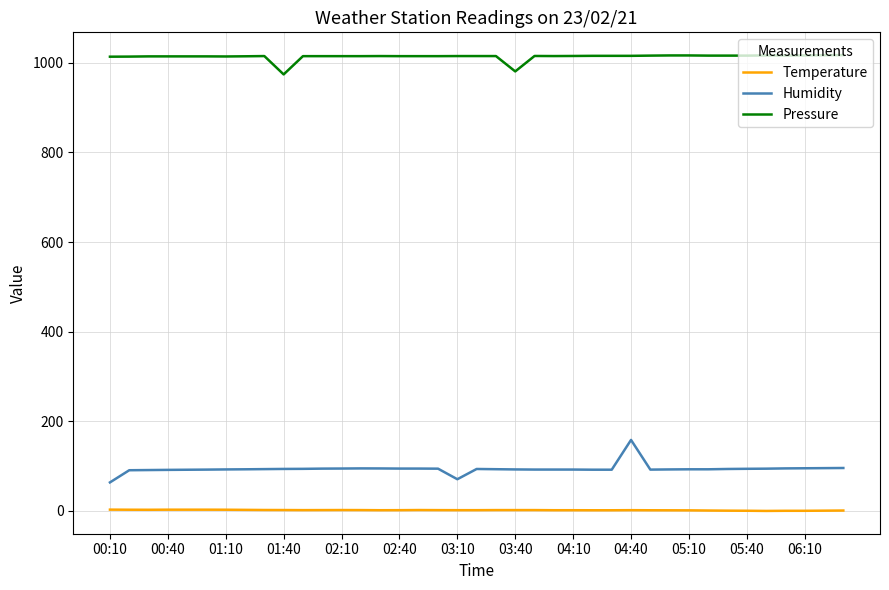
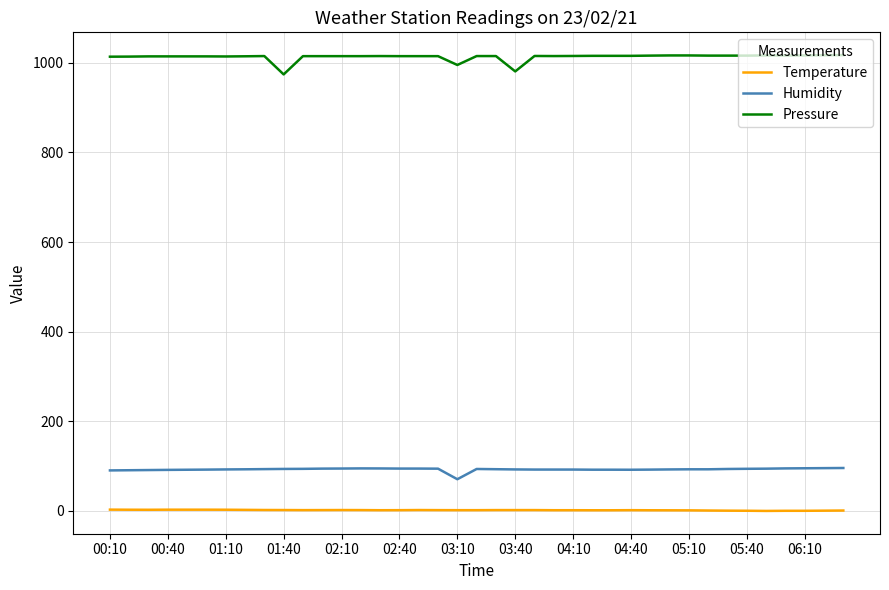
  {
    "Temperature": {
      "00:10": 0,
      "00:40": 0,
      "01:10": 0,
      "01:40": 0,
      "02:10": 0,
      "02:40": 0,
      "03:10": 0,
      "03:40": 0,
      "04:10": 0,
      "04:40": 0,
      "05:10": 0,
      "05:40": 0,
      "06:10": 0
    },
    "Humidity": {
-     "00:10": 60,
+     "00:10": 90,
      "00:40": 90,
      "01:10": 90,
      "01:40": 90,
      "02:10": 90,
      "02:40": 90,
      "03:10": 70,
      "03:40": 90,
      "04:10": 90,
-     "04:40": 160,
+     "04:40": 90,
      "05:10": 90,
      "05:40": 90,
      "06:10": 90
    },
    "Pressure": {
      "00:10": 1010,
      "00:40": 1010,
      "01:10": 1010,
      "01:40": 970,
      "02:10": 1020,
      "02:40": 1020,
-     "03:10": 1020,
+     "03:10": 1000,
      "03:40": 980,
      "04:10": 1020,
      "04:40": 1020,
      "05:10": 1020
    }
  }
